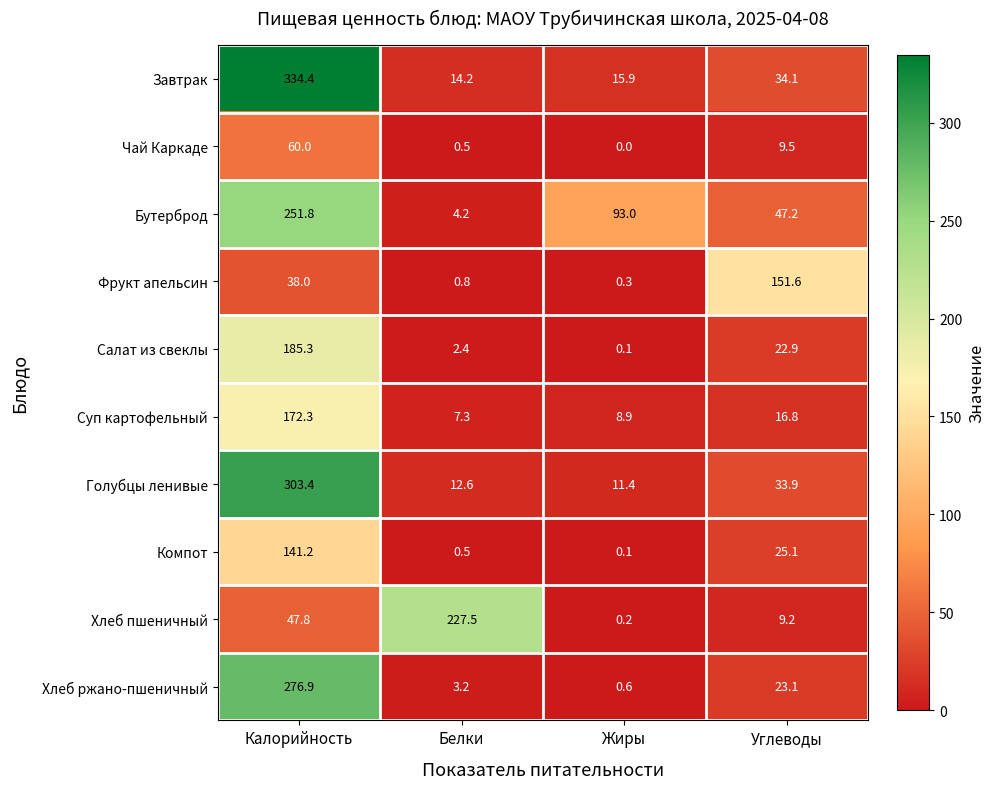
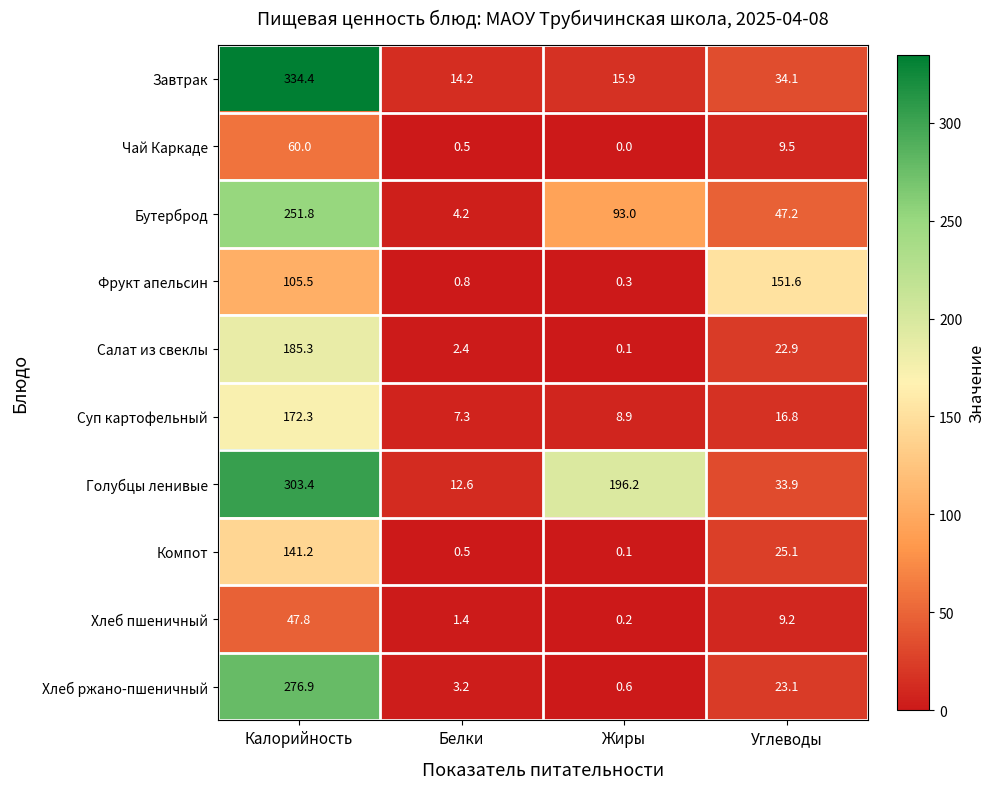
  {
    "Завтрак": {
      "Калорийность": 334.4,
      "Белки": 14.2,
      "Жиры": 15.9,
      "Углеводы": 34.1
    },
    "Чай Каркаде": {
      "Калорийность": 60.0,
      "Белки": 0.5,
      "Жиры": 0.0,
      "Углеводы": 9.5
    },
    "Бутерброд": {
      "Калорийность": 251.8,
      "Белки": 4.2,
      "Жиры": 93.0,
      "Углеводы": 47.2
    },
    "Фрукт апельсин": {
-     "Калорийность": 38.0,
+     "Калорийность": 105.5,
      "Белки": 0.8,
      "Жиры": 0.3,
      "Углеводы": 151.6
    },
    "Салат из свеклы": {
      "Калорийность": 185.3,
      "Белки": 2.4,
      "Жиры": 0.1,
      "Углеводы": 22.9
    },
    "Суп картофельный": {
      "Калорийность": 172.3,
      "Белки": 7.3,
      "Жиры": 8.9,
      "Углеводы": 16.8
    },
    "Голубцы ленивые": {
      "Калорийность": 303.4,
      "Белки": 12.6,
-     "Жиры": 11.4,
+     "Жиры": 196.2,
      "Углеводы": 33.9
    },
    "Компот": {
      "Калорийность": 141.2,
      "Белки": 0.5,
      "Жиры": 0.1,
      "Углеводы": 25.1
    },
    "Хлеб пшеничный": {
      "Калорийность": 47.8,
-     "Белки": 227.5,
+     "Белки": 1.4,
      "Жиры": 0.2,
      "Углеводы": 9.2
    },
    "Хлеб ржано-пшеничный": {
      "Калорийность": 276.9,
      "Белки": 3.2,
      "Жиры": 0.6,
      "Углеводы": 23.1
    }
  }
